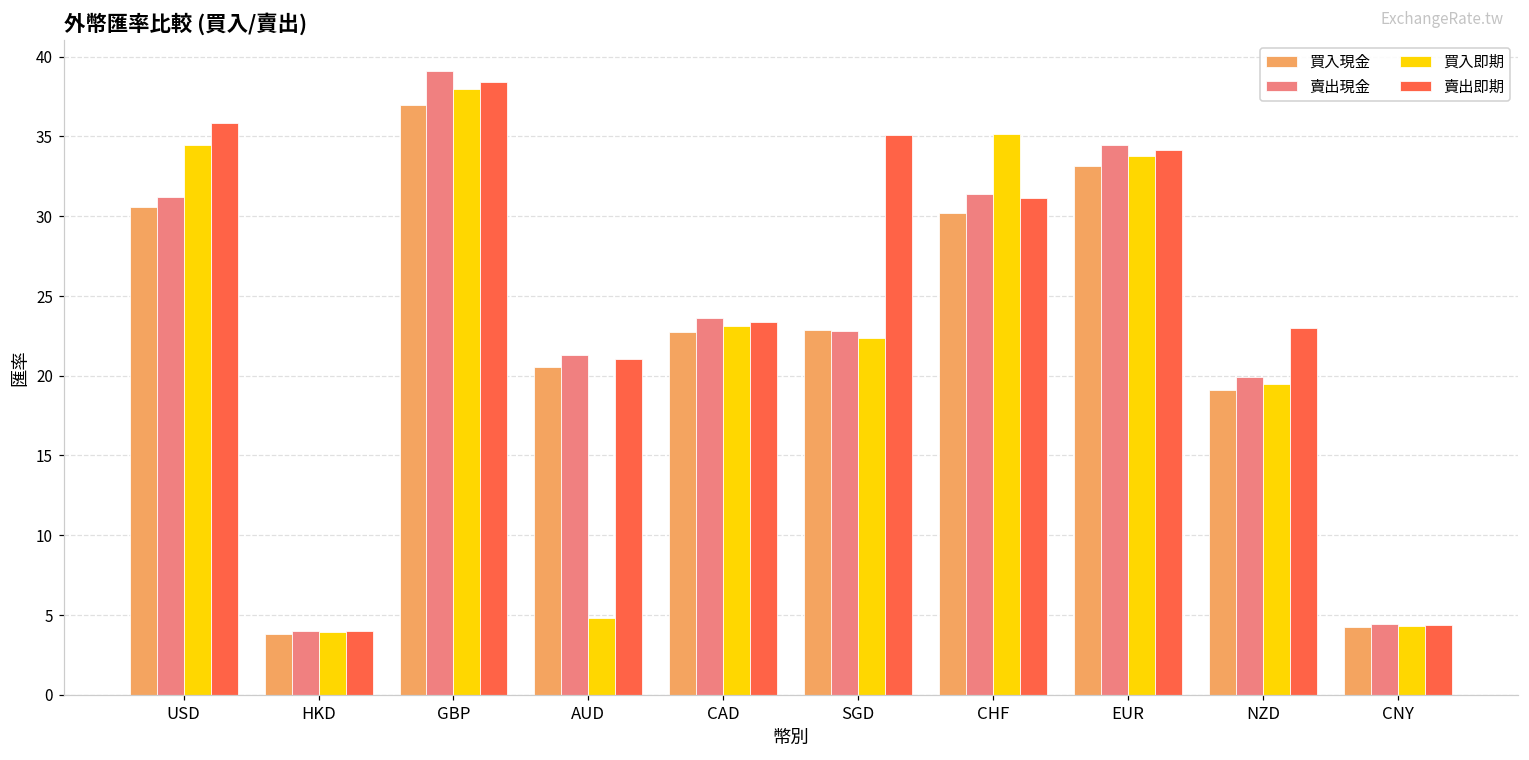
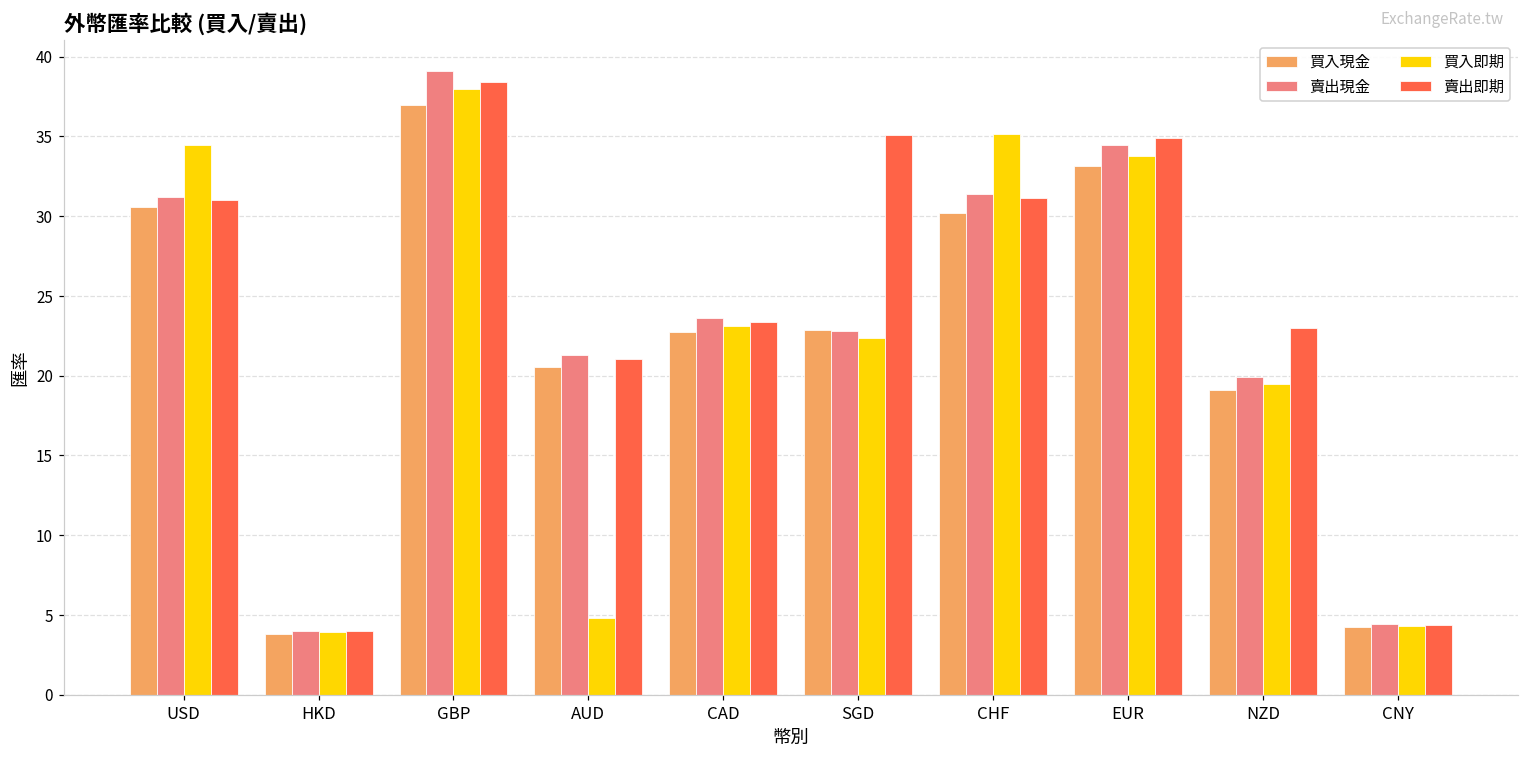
  {
    "買入即期": {
      "USD": 34.4,
      "HKD": 3.9,
      "GBP": 38.0,
      "AUD": 4.8,
      "CAD": 23.1,
      "SGD": 22.4,
      "CHF": 35.1,
      "EUR": 33.8,
      "NZD": 19.5,
      "CNY": 4.3
    },
    "賣出即期": {
-     "USD": 35.8,
+     "USD": 31.0,
      "HKD": 4.0,
      "GBP": 38.4,
      "AUD": 21.0,
      "CAD": 23.3,
      "SGD": 35.1,
      "CHF": 31.2,
-     "EUR": 34.2,
+     "EUR": 34.9,
      "NZD": 23.0,
      "CNY": 4.4
    }
  }
